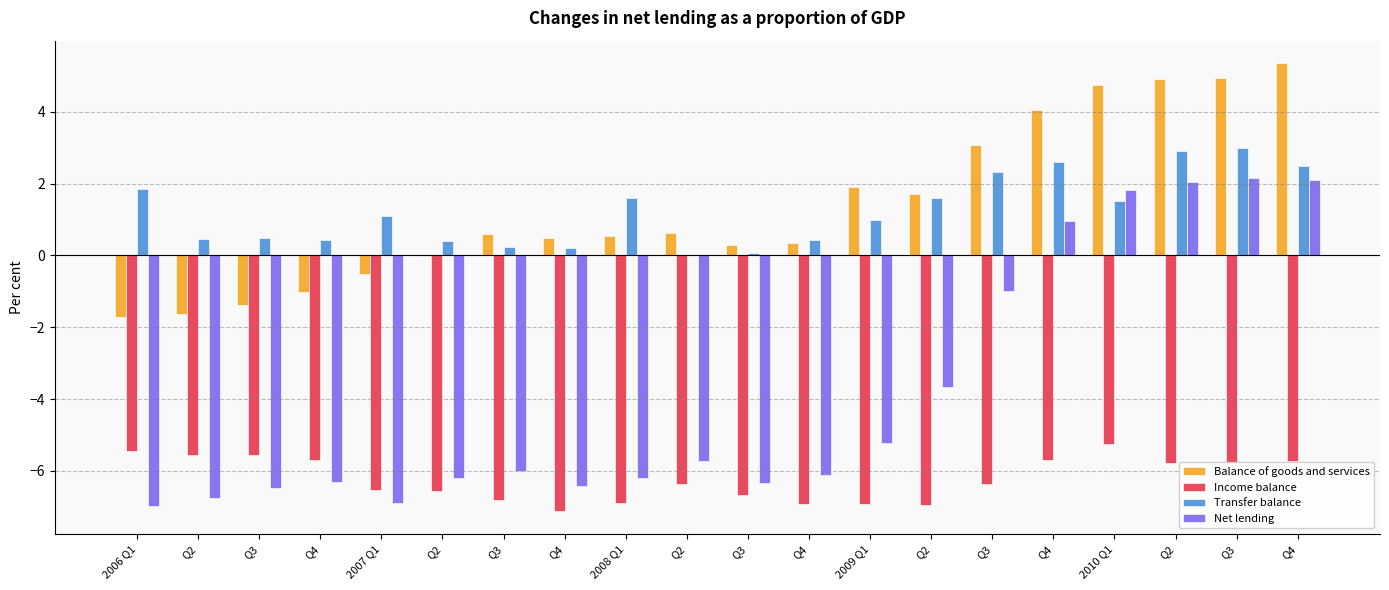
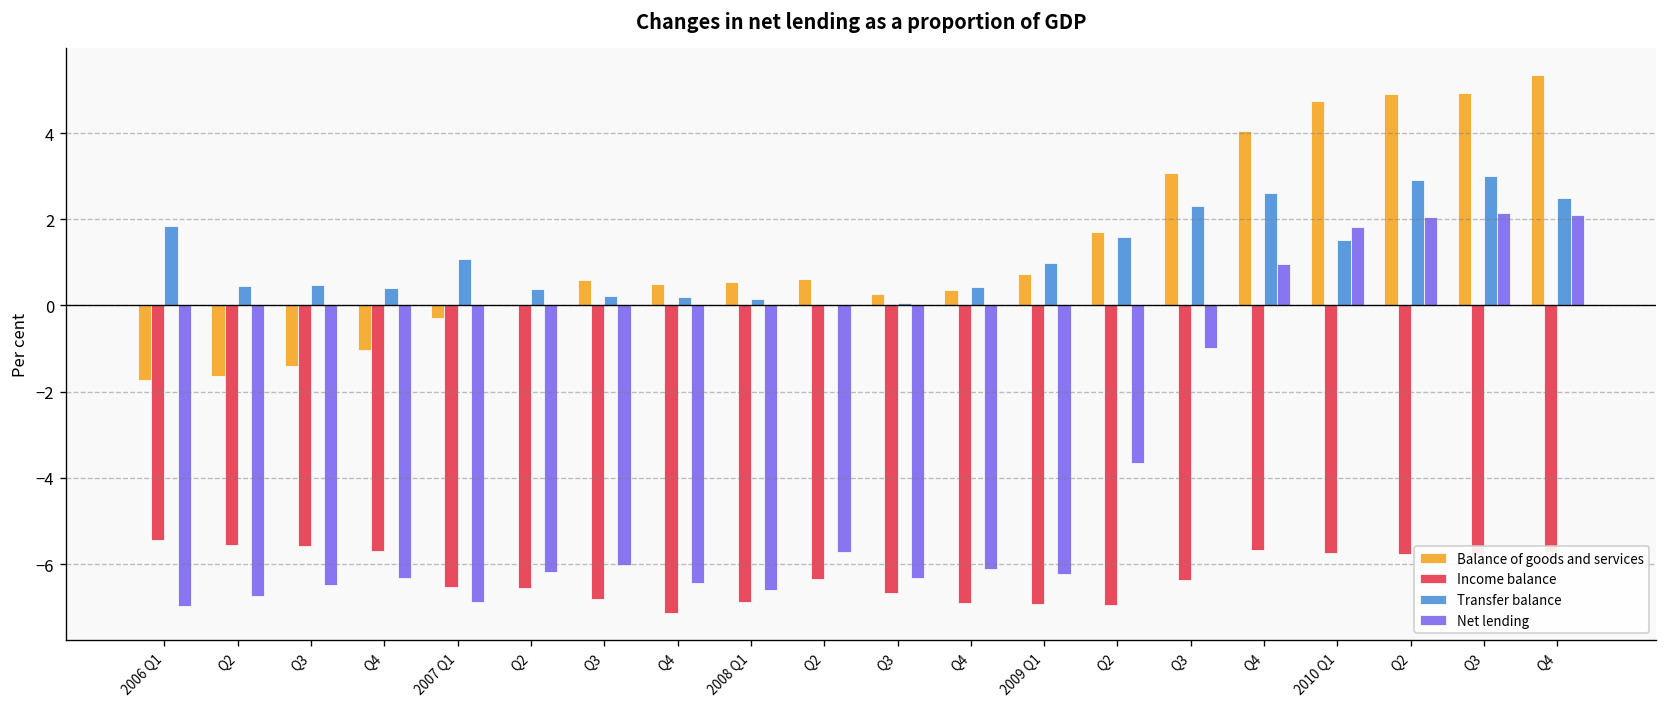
  {
    "Balance of goods and services": {
      "2006 Q1": -1.7,
-     "2007 Q1": -0.5,
+     "2007 Q1": -0.3,
      "2008 Q1": 0.5,
-     "2009 Q1": 1.9,
+     "2009 Q1": 0.7,
      "2010 Q1": 4.8
    },
    "Income balance": {
      "2006 Q1": -5.5,
      "2007 Q1": -6.5,
      "2008 Q1": -6.9,
      "2009 Q1": -6.9,
-     "2010 Q1": -5.2
+     "2010 Q1": -5.7
    },
    "Transfer balance": {
      "2006 Q1": 1.8,
      "2007 Q1": 1.1,
-     "2008 Q1": 1.6,
+     "2008 Q1": 0.1,
      "2009 Q1": 1.0,
      "2010 Q1": 1.5
    },
    "Net lending": {
      "2006 Q1": -7.0,
      "2007 Q1": -6.9,
-     "2008 Q1": -6.2,
-     "2009 Q1": -5.2,
+     "2008 Q1": -6.6,
+     "2009 Q1": -6.2,
      "2010 Q1": 1.8
    }
  }
